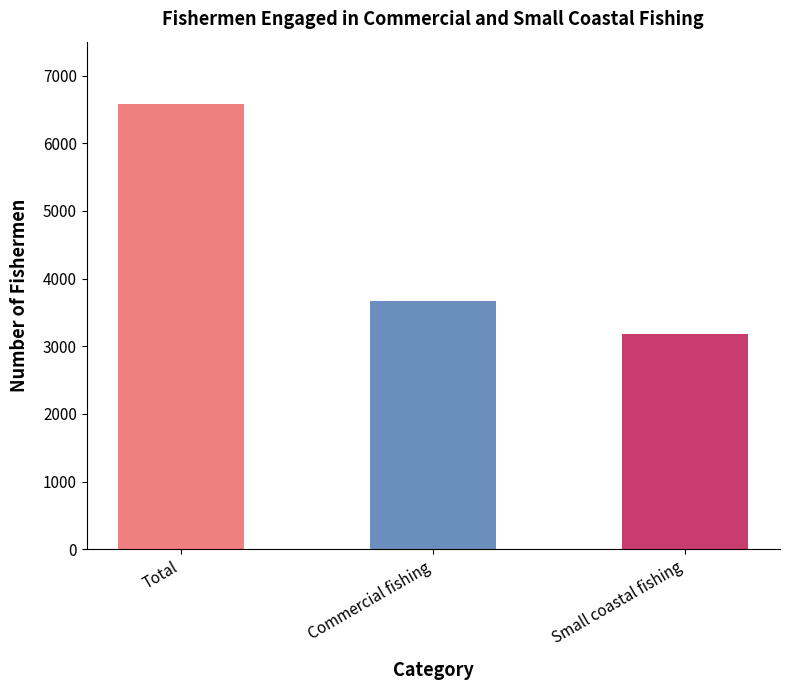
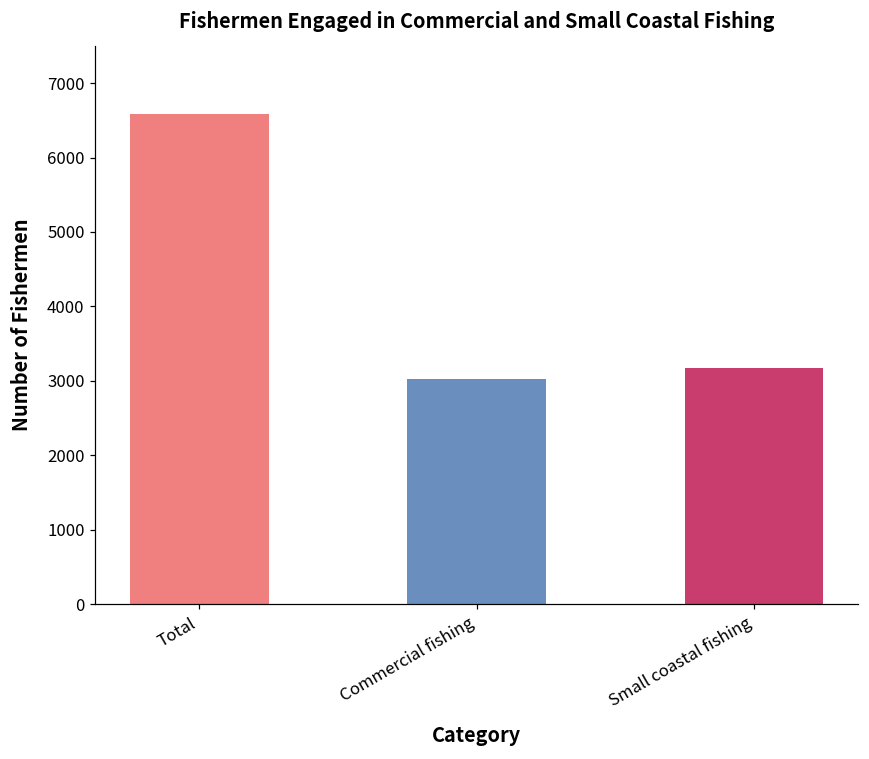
  {
    "Total": 6600,
-   "Commercial fishing": 3700,
+   "Commercial fishing": 3000,
    "Small coastal fishing": 3200
  }
